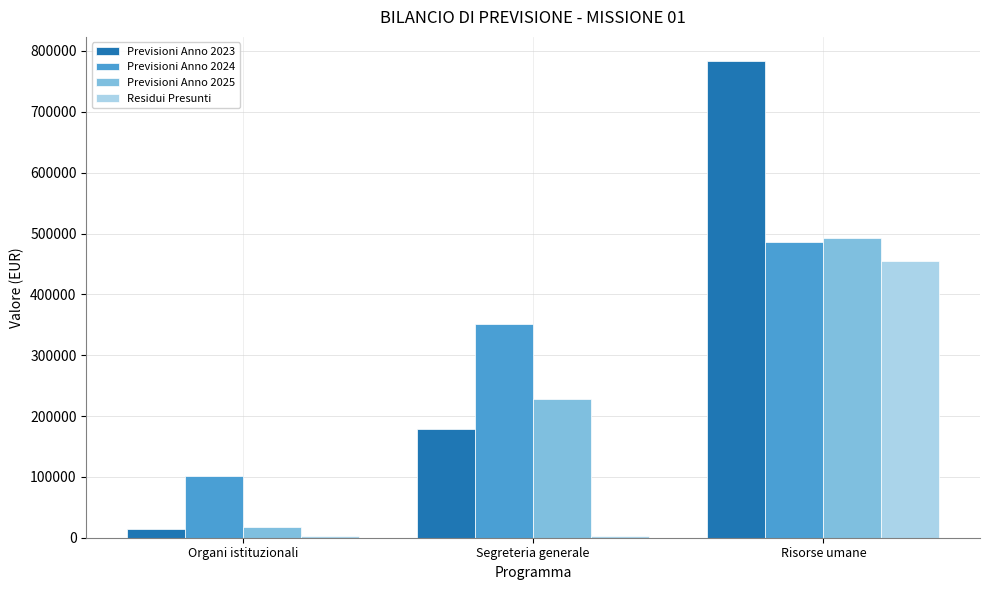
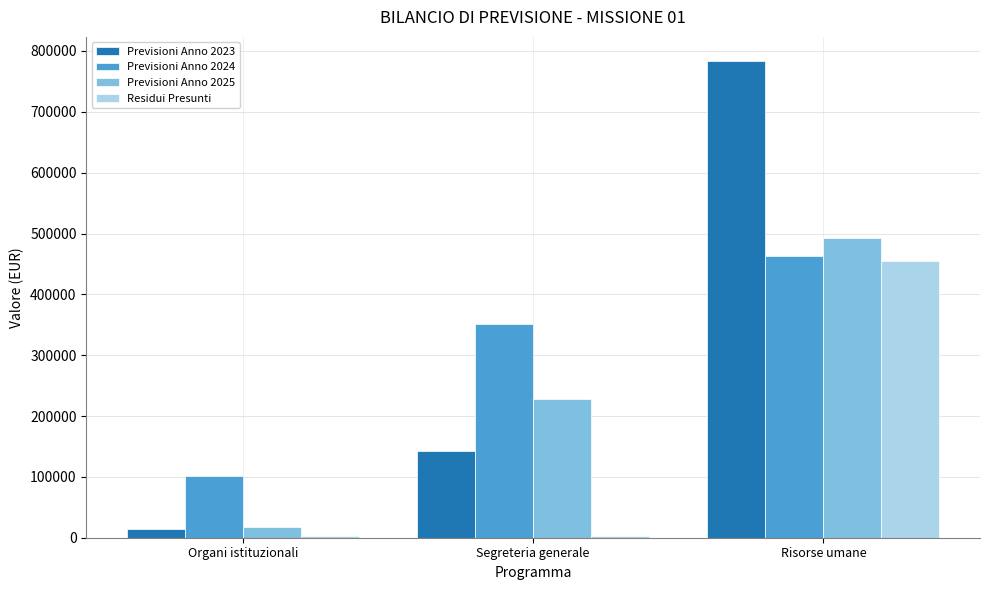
  {
    "Previsioni Anno 2023": {
      "Organi istituzionali": 10000,
-     "Segreteria generale": 180000,
+     "Segreteria generale": 140000,
      "Risorse umane": 780000
    },
    "Previsioni Anno 2024": {
      "Organi istituzionali": 100000,
      "Segreteria generale": 350000,
-     "Risorse umane": 490000
+     "Risorse umane": 460000
    }
  }
